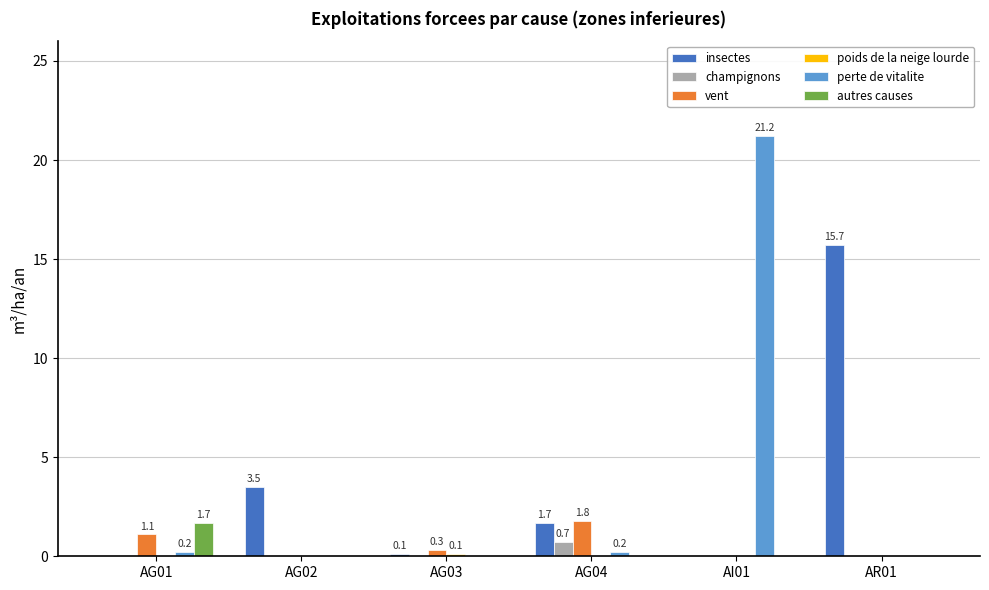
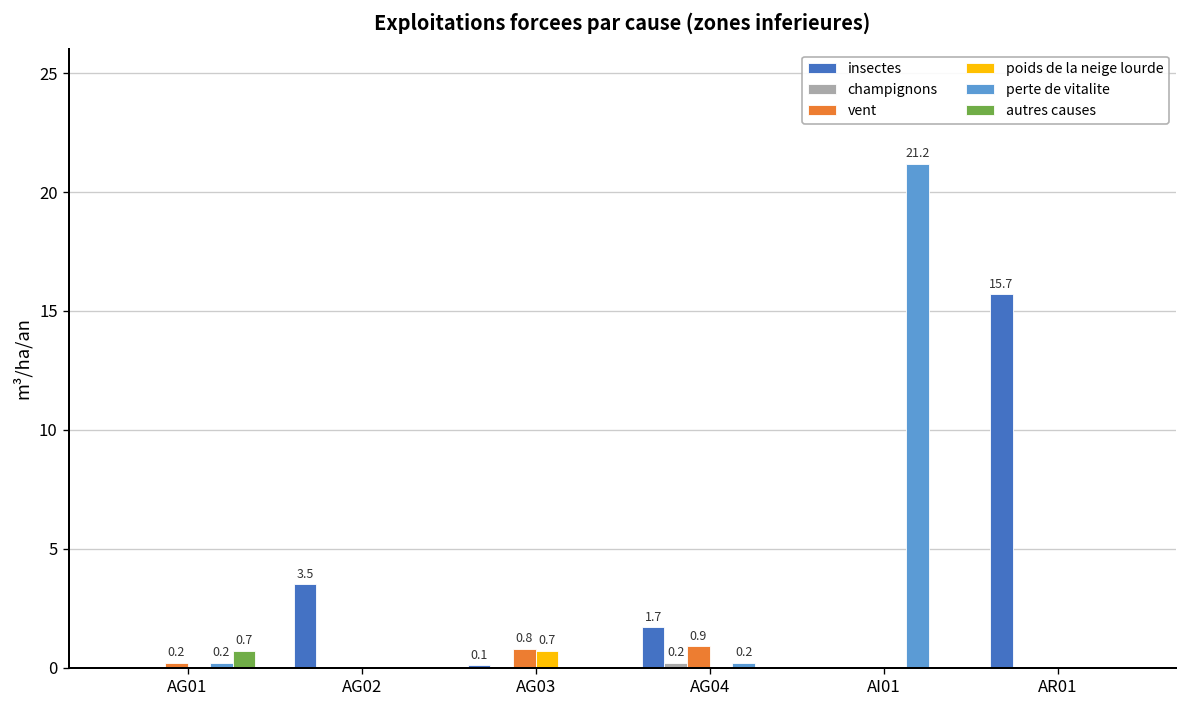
  {
    "champignons": {
-     "AG04": 0.7
+     "AG04": 0.2
    },
    "vent": {
-     "AG01": 1.1,
-     "AG03": 0.3,
-     "AG04": 1.8
+     "AG01": 0.2,
+     "AG03": 0.8,
+     "AG04": 0.9
    },
    "poids de la neige lourde": {
-     "AG03": 0.1
+     "AG03": 0.7
    },
    "autres causes": {
-     "AG01": 1.7
+     "AG01": 0.7
    }
  }
